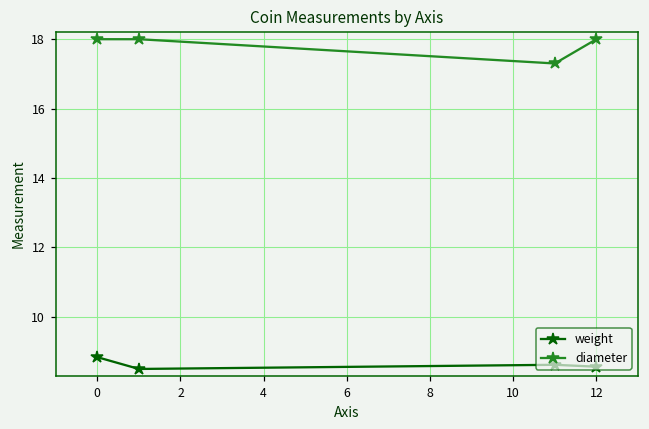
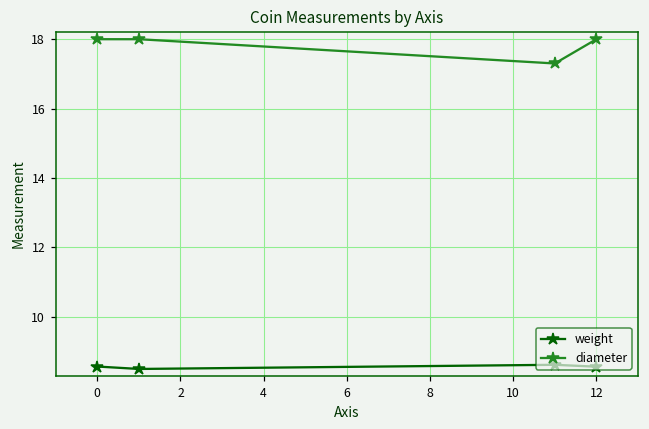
  {
    "weight": {
-     "0": 8.8
+     "0": 8.6
    },
    "diameter": {
      "0": 18.0,
      "12": 18.0
    }
  }
